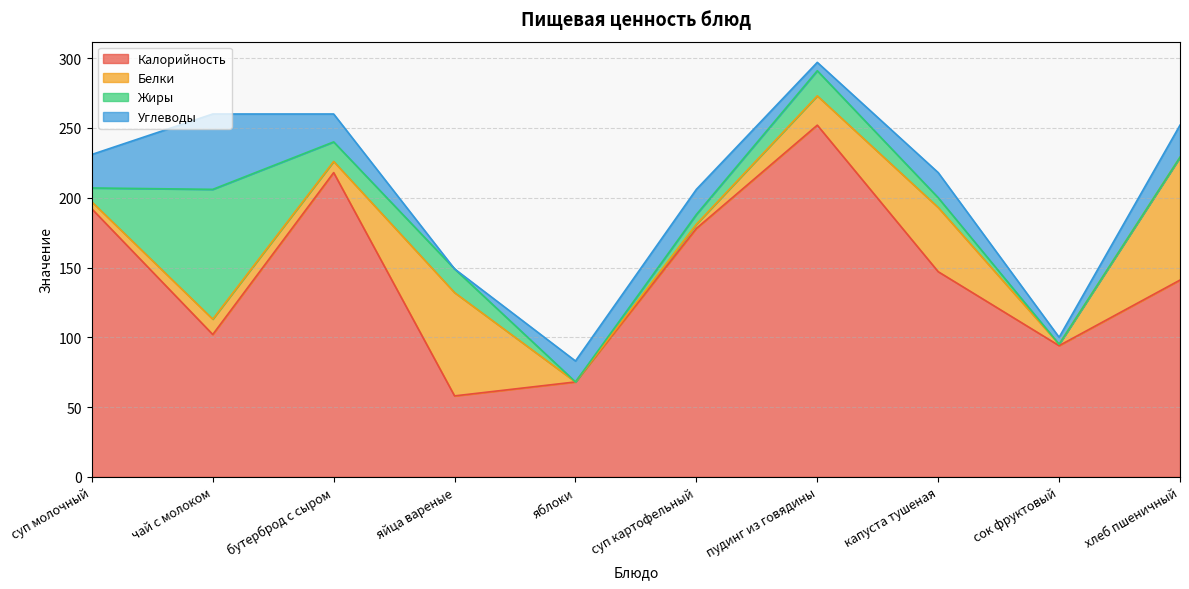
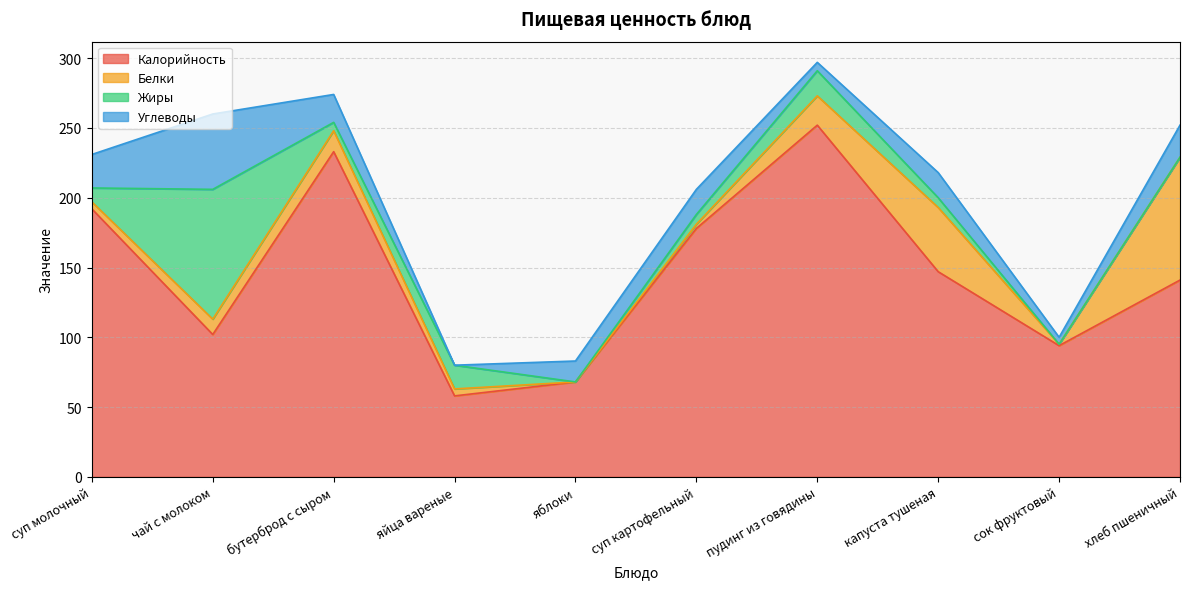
  {
    "Калорийность": {
      "суп молочный": 192,
      "чай с молоком": 102,
-     "бутерброд с сыром": 218,
+     "бутерброд с сыром": 233,
      "яйца вареные": 58,
      "суп картофельный": 178,
      "пудинг из говядины": 252,
      "капуста тушеная": 147,
      "хлеб пшеничный": 141
    },
    "Белки": {
      "суп молочный": 5,
      "чай с молоком": 11,
-     "бутерброд с сыром": 8,
-     "яйца вареные": 74,
+     "бутерброд с сыром": 15,
+     "яйца вареные": 5,
      "суп картофельный": 3,
      "пудинг из говядины": 21,
      "капуста тушеная": 46
    },
    "Жиры": {
      "суп молочный": 10,
      "чай с молоком": 93,
-     "бутерброд с сыром": 14,
+     "бутерброд с сыром": 6,
      "суп картофельный": 7,
      "пудинг из говядины": 18,
      "капуста тушеная": 7
    },
    "Углеводы": {
      "суп молочный": 24,
      "бутерброд с сыром": 20,
      "яблоки": 15,
      "суп картофельный": 18,
      "пудинг из говядины": 6,
      "капуста тушеная": 18,
      "сок фруктовый": 5,
      "хлеб пшеничный": 23
    }
  }
